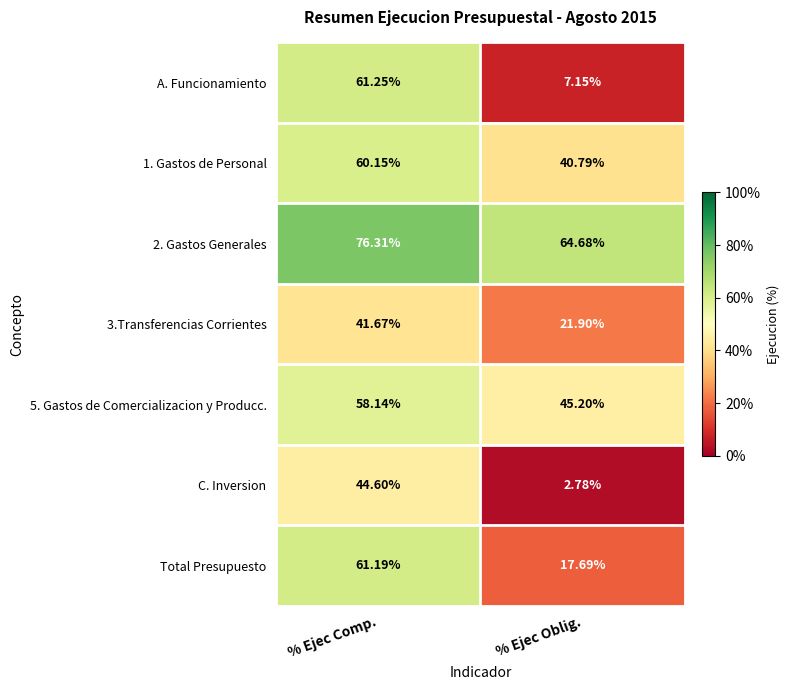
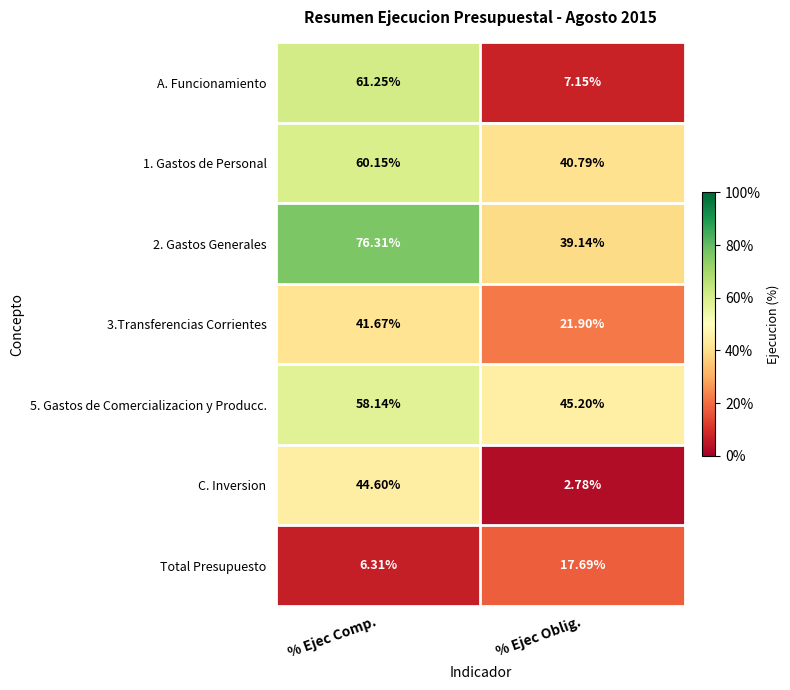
  {
    "A. Funcionamiento": {
      "% Ejec Comp.": "61.25%",
      "% Ejec Oblig.": "7.15%"
    },
    "1. Gastos de Personal": {
      "% Ejec Comp.": "60.15%",
      "% Ejec Oblig.": "40.79%"
    },
    "2. Gastos Generales": {
      "% Ejec Comp.": "76.31%",
-     "% Ejec Oblig.": "64.68%"
+     "% Ejec Oblig.": "39.14%"
    },
    "3.Transferencias Corrientes": {
      "% Ejec Comp.": "41.67%",
      "% Ejec Oblig.": "21.90%"
    },
    "5. Gastos de Comercializacion y Producc.": {
      "% Ejec Comp.": "58.14%",
      "% Ejec Oblig.": "45.20%"
    },
    "C. Inversion": {
      "% Ejec Comp.": "44.60%",
      "% Ejec Oblig.": "2.78%"
    },
    "Total Presupuesto": {
-     "% Ejec Comp.": "61.19%",
+     "% Ejec Comp.": "6.31%",
      "% Ejec Oblig.": "17.69%"
    }
  }
